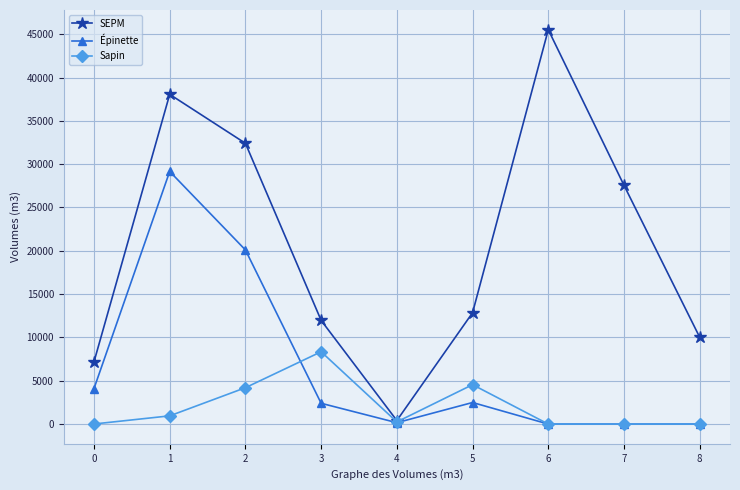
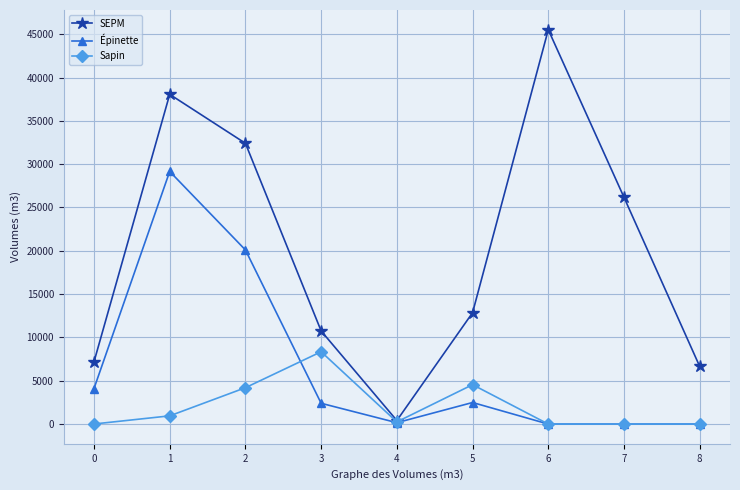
  {
    "SEPM": {
      "0": 7000,
      "1": 38000,
      "2": 32000,
-     "3": 12000,
+     "3": 11000,
      "5": 13000,
      "6": 46000,
-     "7": 28000,
-     "8": 10000
+     "7": 26000,
+     "8": 7000
    }
  }
